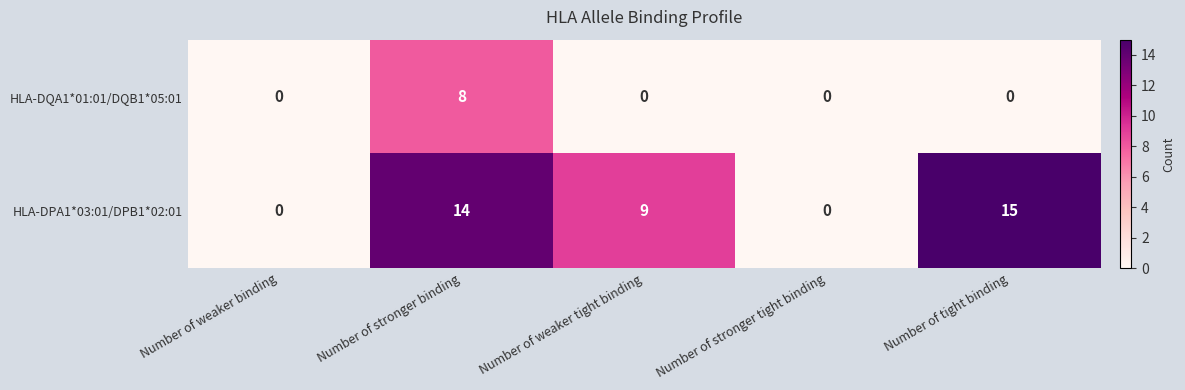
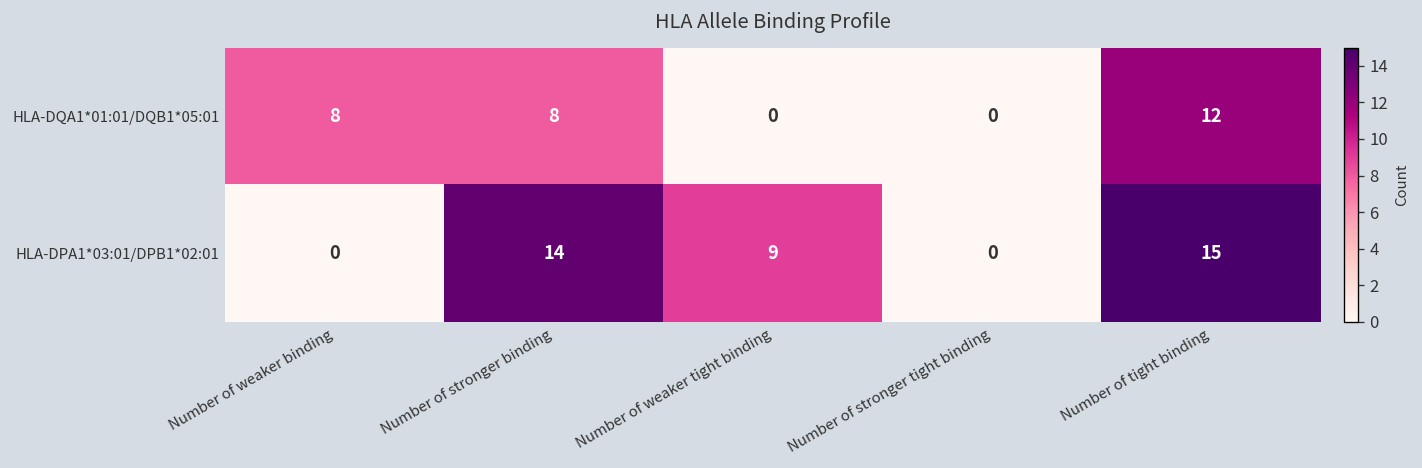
  {
    "HLA-DQA1*01:01/DQB1*05:01": {
-     "Number of weaker binding": 0,
+     "Number of weaker binding": 8,
      "Number of stronger binding": 8,
      "Number of weaker tight binding": 0,
      "Number of stronger tight binding": 0,
-     "Number of tight binding": 0
+     "Number of tight binding": 12
    },
    "HLA-DPA1*03:01/DPB1*02:01": {
      "Number of weaker binding": 0,
      "Number of stronger binding": 14,
      "Number of weaker tight binding": 9,
      "Number of stronger tight binding": 0,
      "Number of tight binding": 15
    }
  }
